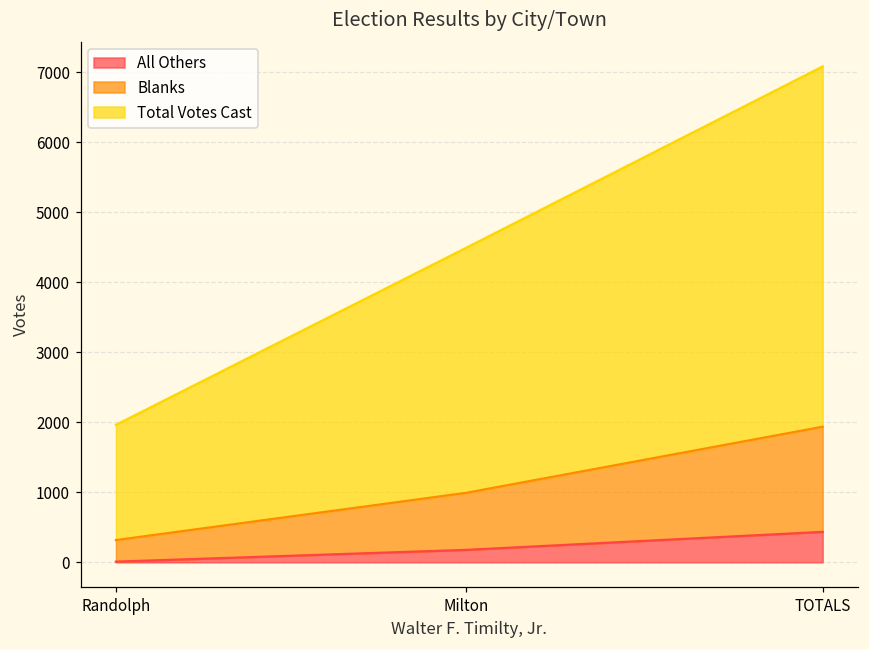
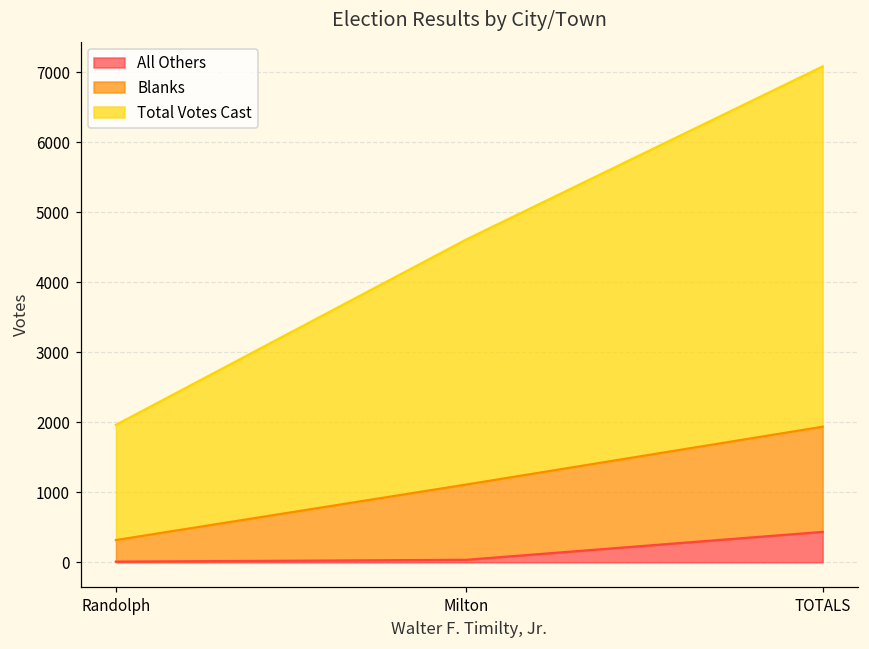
  {
    "All Others": {
      "Randolph": 0,
-     "Milton": 200,
+     "Milton": 0,
      "TOTALS": 400
    },
    "Blanks": {
      "Randolph": 300,
-     "Milton": 800,
+     "Milton": 1100,
      "TOTALS": 1500
    },
    "Total Votes Cast": {
      "Randolph": 1600,
      "Milton": 3500,
      "TOTALS": 5100
    }
  }
